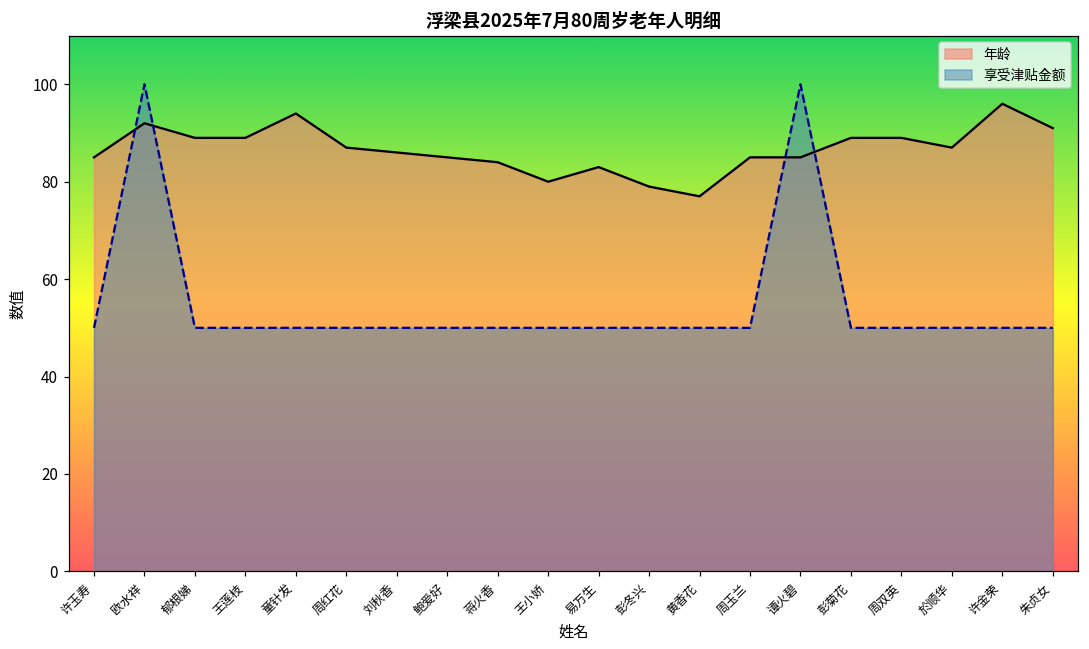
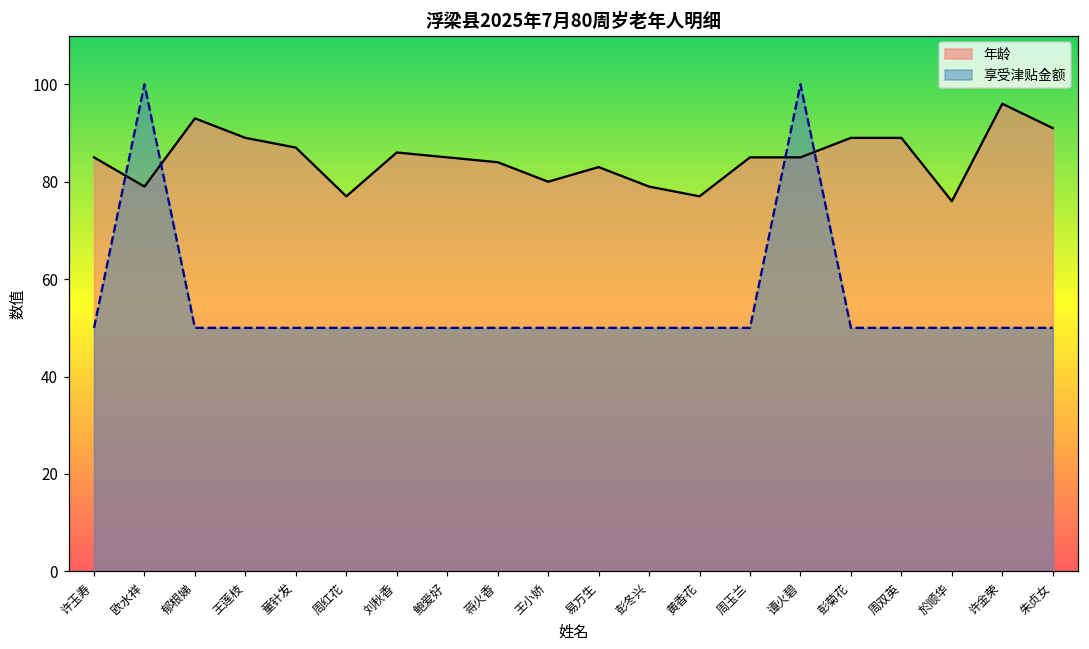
  {
    "年龄": {
      "许玉寿": 85,
-     "欧水祥": 92,
-     "郁根娣": 89,
+     "欧水祥": 79,
+     "郁根娣": 93,
      "王莲枝": 89,
-     "童针发": 94,
-     "周红花": 87,
+     "童针发": 87,
+     "周红花": 77,
      "刘秋香": 86,
      "鲍爱好": 85,
      "蒋火香": 84,
      "王小娇": 80,
      "易万生": 83,
      "彭冬兴": 79,
      "黄香花": 77,
      "周玉兰": 85,
      "谭火碧": 85,
      "彭菊花": 89,
      "周双英": 89,
-     "於顺华": 87,
+     "於顺华": 76,
      "许金荣": 96,
      "朱贞女": 91
    },
    "享受津贴金额": {
      "许玉寿": 50,
      "欧水祥": 100,
      "郁根娣": 50,
      "王莲枝": 50,
      "童针发": 50,
      "周红花": 50,
      "刘秋香": 50,
      "鲍爱好": 50,
      "蒋火香": 50,
      "王小娇": 50,
      "易万生": 50,
      "彭冬兴": 50,
      "黄香花": 50,
      "周玉兰": 50,
      "谭火碧": 100,
      "彭菊花": 50,
      "周双英": 50,
      "於顺华": 50,
      "许金荣": 50,
      "朱贞女": 50
    }
  }
